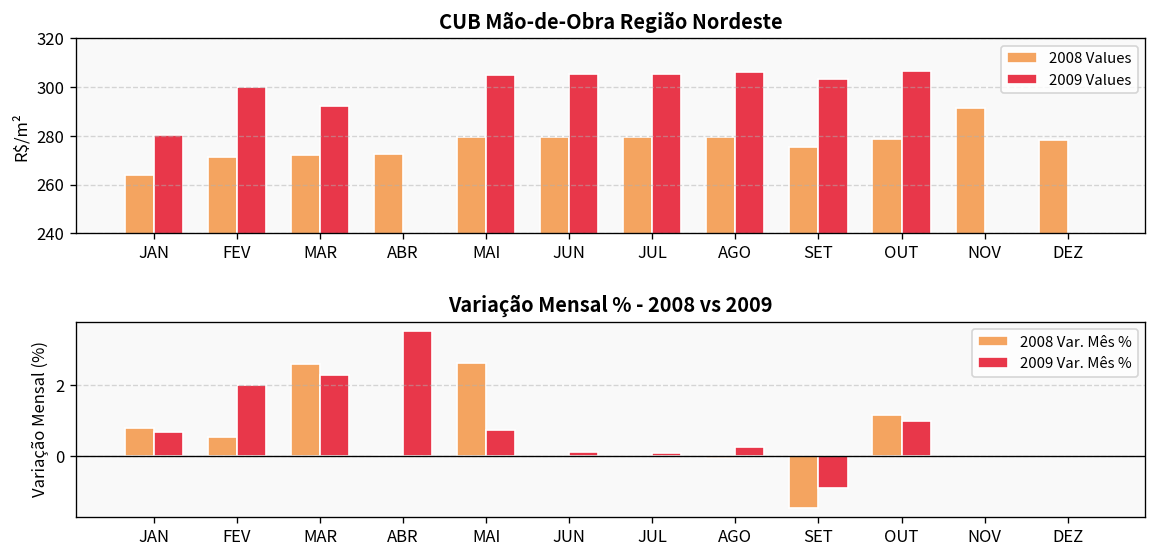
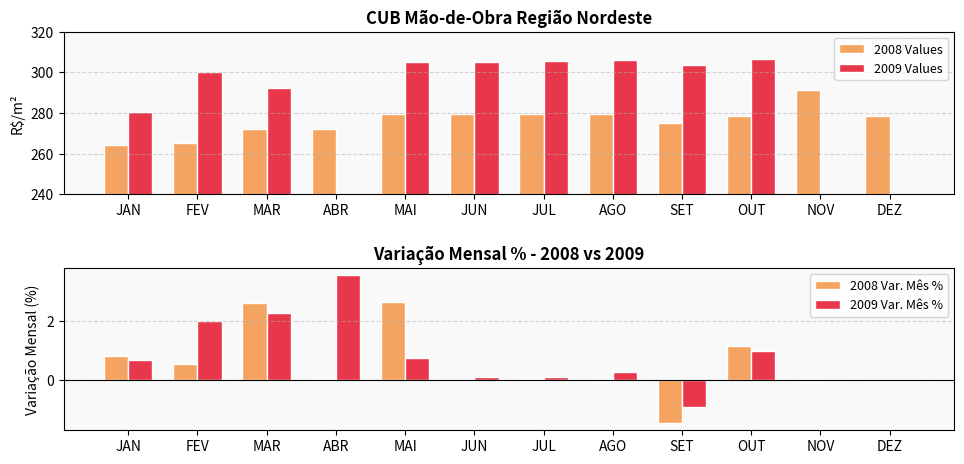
  {
    "CUB Mão-de-Obra Região Nordeste": {
      "2008 Values": {
        "JAN": 264,
-       "FEV": 271,
+       "FEV": 265,
        "MAR": 272,
        "ABR": 272,
        "MAI": 280,
        "JUN": 280,
        "JUL": 280,
        "AGO": 279,
        "SET": 275,
        "OUT": 279,
        "NOV": 291,
        "DEZ": 278
      },
      "2009 Values": {
        "JAN": 280,
        "FEV": 300,
        "MAR": 292,
        "MAI": 305,
        "JUN": 305,
        "JUL": 305,
        "AGO": 306,
        "SET": 303,
        "OUT": 306
      }
    },
    "Variação Mensal % - 2008 vs 2009": {
      "2008 Var. Mês %": {
        "JAN": 0.8,
        "FEV": 0.5,
        "MAR": 2.6,
        "MAI": 2.6,
        "SET": -1.5,
        "OUT": 1.2
      },
      "2009 Var. Mês %": {
        "JAN": 0.7,
        "FEV": 2.0,
        "MAR": 2.3,
        "ABR": 3.5,
        "MAI": 0.7,
        "JUN": 0.1,
        "AGO": 0.3,
        "SET": -0.9,
        "OUT": 1.0,
        "NOV": 0.0,
        "DEZ": 0.0
      }
    }
  }
